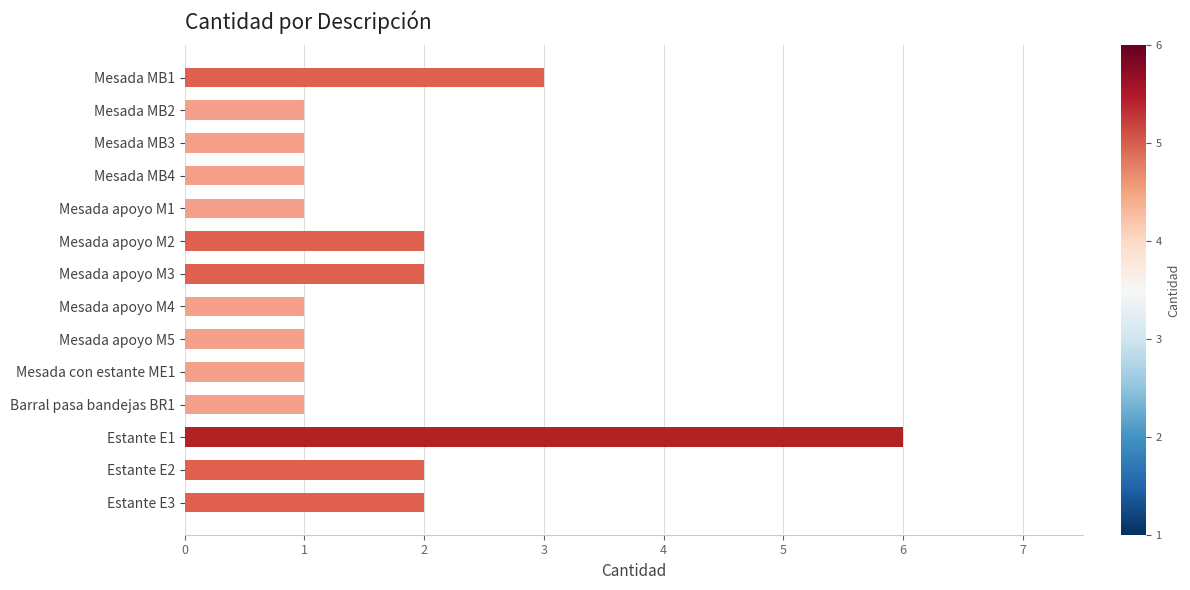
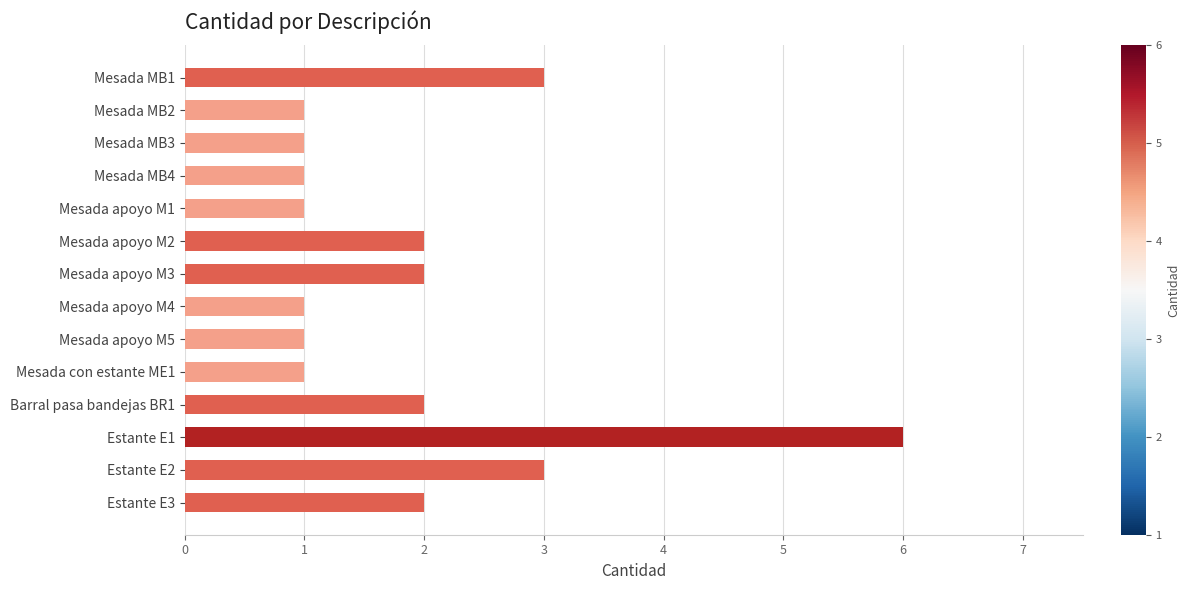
  {
    "Mesada MB1": 3,
    "Mesada MB2": 1,
    "Mesada MB3": 1,
    "Mesada MB4": 1,
    "Mesada apoyo M1": 1,
    "Mesada apoyo M2": 2,
    "Mesada apoyo M3": 2,
    "Mesada apoyo M4": 1,
    "Mesada apoyo M5": 1,
    "Mesada con estante ME1": 1,
-   "Barral pasa bandejas BR1": 1,
+   "Barral pasa bandejas BR1": 2,
    "Estante E1": 6,
-   "Estante E2": 2,
+   "Estante E2": 3,
    "Estante E3": 2
  }
